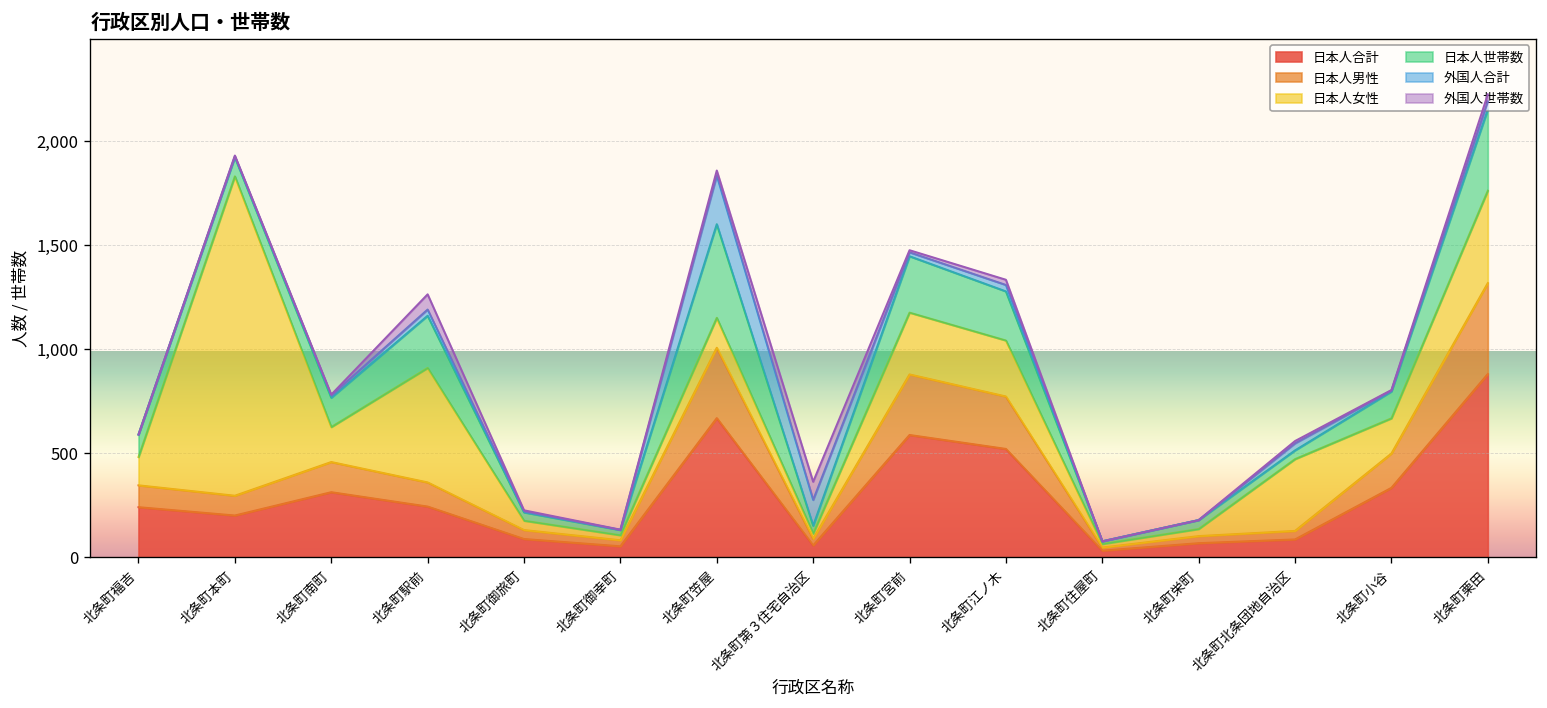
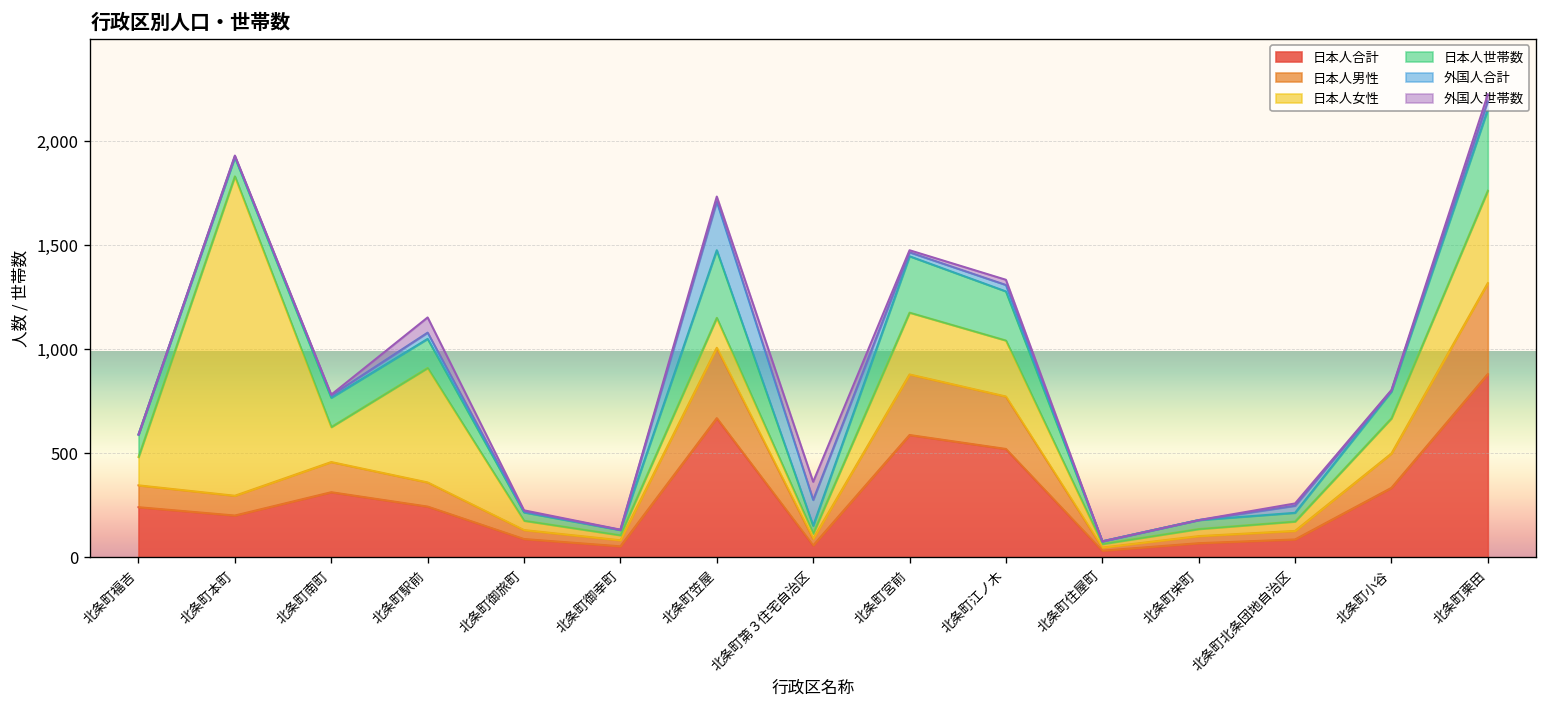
  {
    "日本人女性": {
      "北条町福吉": "140",
      "北条町本町": "1,540",
      "北条町南町": "170",
      "北条町駅前": "550",
      "北条町御旅町": "50",
      "北条町御幸町": "20",
      "北条町笠屋": "140",
      "北条町第３住宅自治区": "30",
      "北条町宮前": "300",
      "北条町江ノ木": "270",
      "北条町栄町": "30",
-     "北条町北条団地自治区": "350",
+     "北条町北条団地自治区": "50",
      "北条町小谷": "170",
      "北条町栗田": "440"
    },
    "日本人世帯数": {
-     "北条町駅前": "250",
-     "北条町笠屋": "450",
+     "北条町駅前": "140",
+     "北条町笠屋": "330",
      "北条町第３住宅自治区": "40",
      "北条町宮前": "270",
      "北条町江ノ木": "240",
      "北条町北条団地自治区": "40",
      "北条町栗田": "390"
    },
    "外国人合計": {
      "北条町駅前": "30",
      "北条町笠屋": "230",
      "北条町第３住宅自治区": "120",
      "北条町江ノ木": "30"
    },
    "外国人世帯数": {
      "北条町駅前": "70",
      "北条町笠屋": "20",
      "北条町第３住宅自治区": "90",
      "北条町江ノ木": "30"
    }
  }
